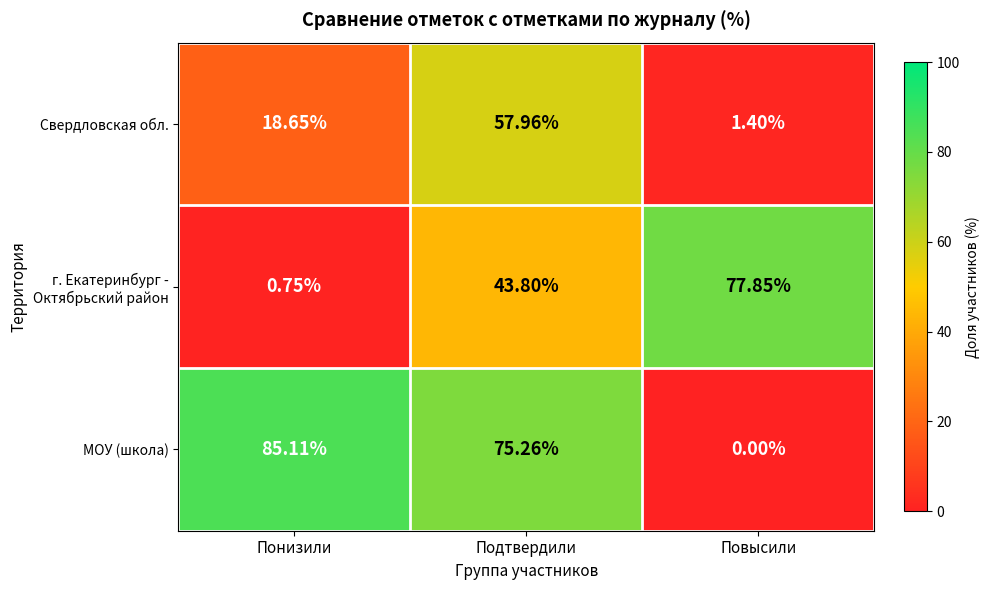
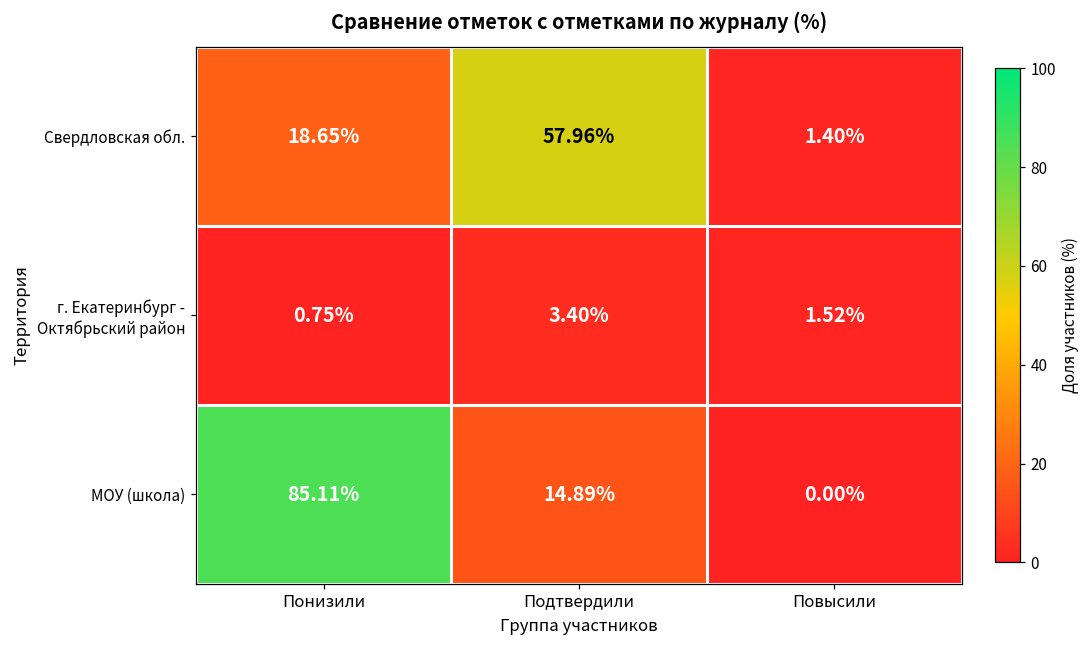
  {
    "Свердловская обл.": {
      "Понизили": "18.65%",
      "Подтвердили": "57.96%",
      "Повысили": "1.40%"
    },
    "г. Екатеринбург - Октябрьский район": {
      "Понизили": "0.75%",
-     "Подтвердили": "43.80%",
-     "Повысили": "77.85%"
+     "Подтвердили": "3.40%",
+     "Повысили": "1.52%"
    },
    "МОУ (школа)": {
      "Понизили": "85.11%",
-     "Подтвердили": "75.26%",
+     "Подтвердили": "14.89%",
      "Повысили": "0.00%"
    }
  }
